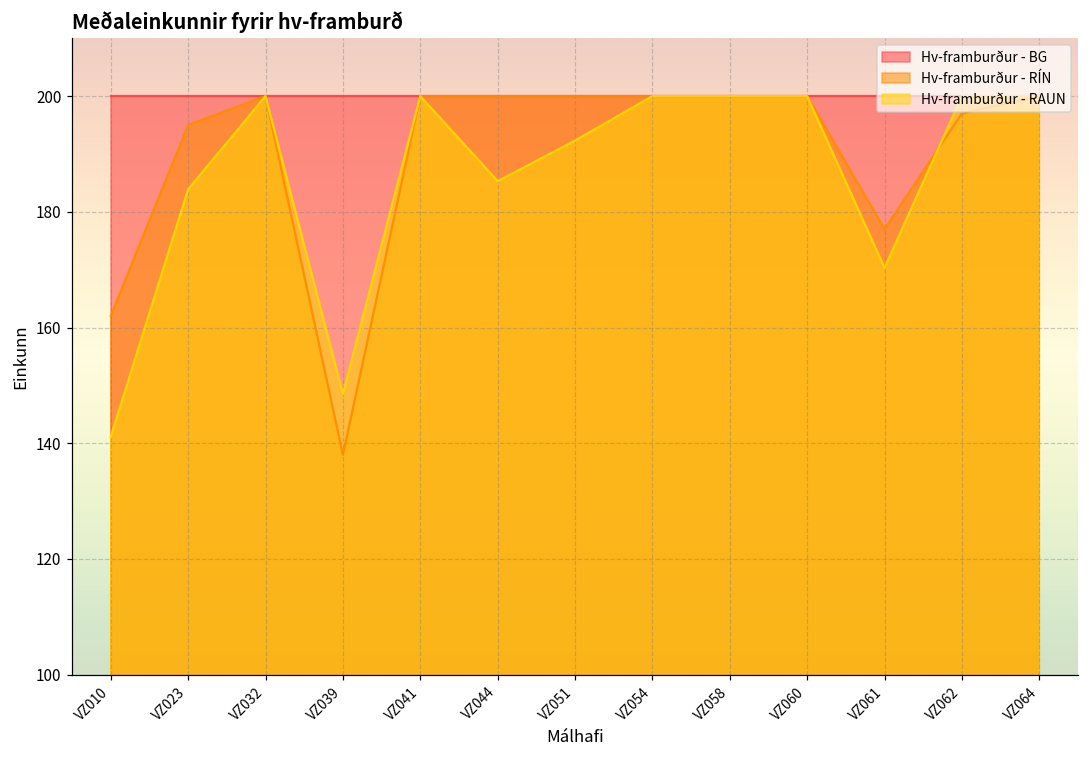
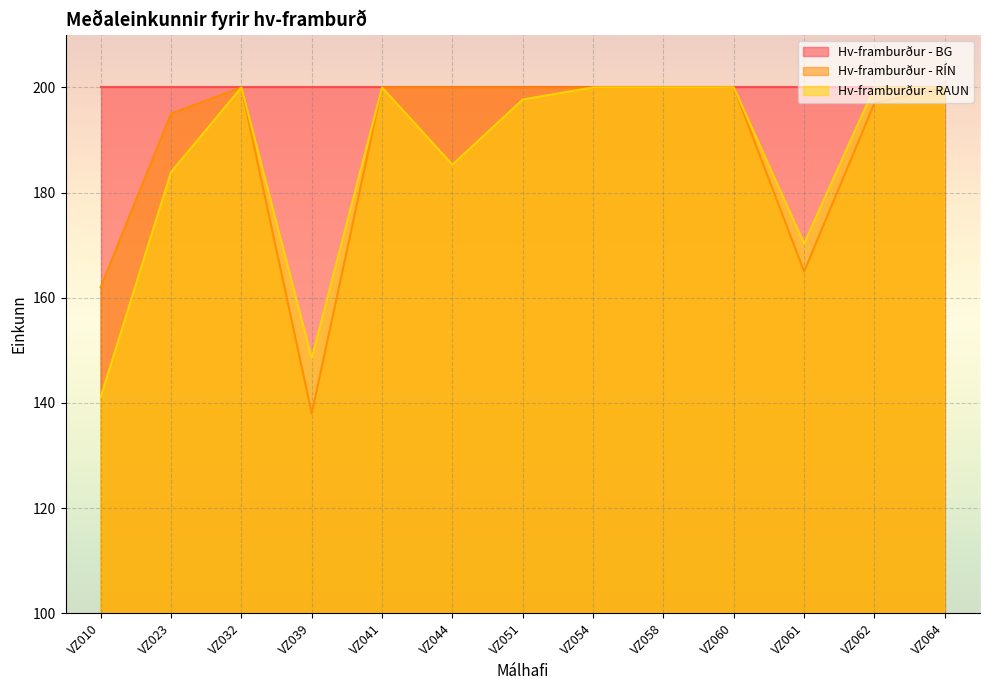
  {
    "Hv-framburður - BG": {
      "VZ010": 200,
      "VZ023": 200,
      "VZ039": 200
    },
    "Hv-framburður - RÍN": {
      "VZ010": 162,
      "VZ023": 195,
      "VZ039": 138,
-     "VZ061": 177,
+     "VZ061": 165,
      "VZ062": 197
    },
    "Hv-framburður - RAUN": {
      "VZ010": 141,
      "VZ023": 184,
      "VZ039": 149,
      "VZ044": 185,
-     "VZ051": 192,
+     "VZ051": 198,
      "VZ061": 170
    }
  }
